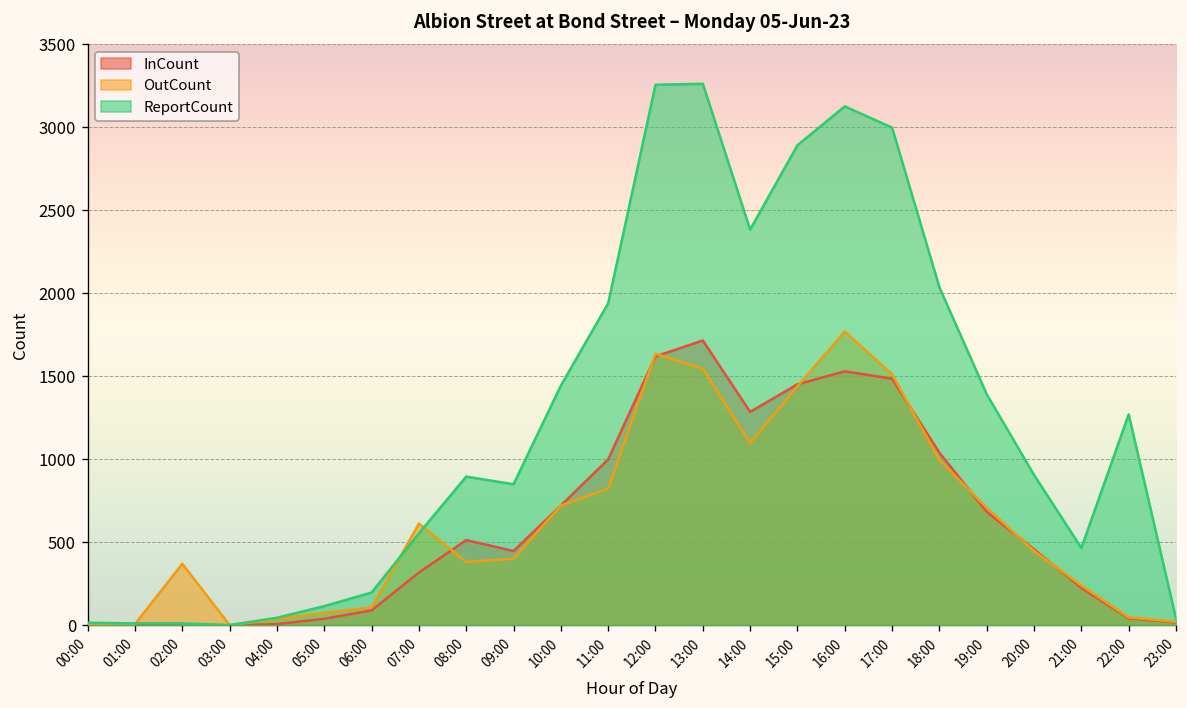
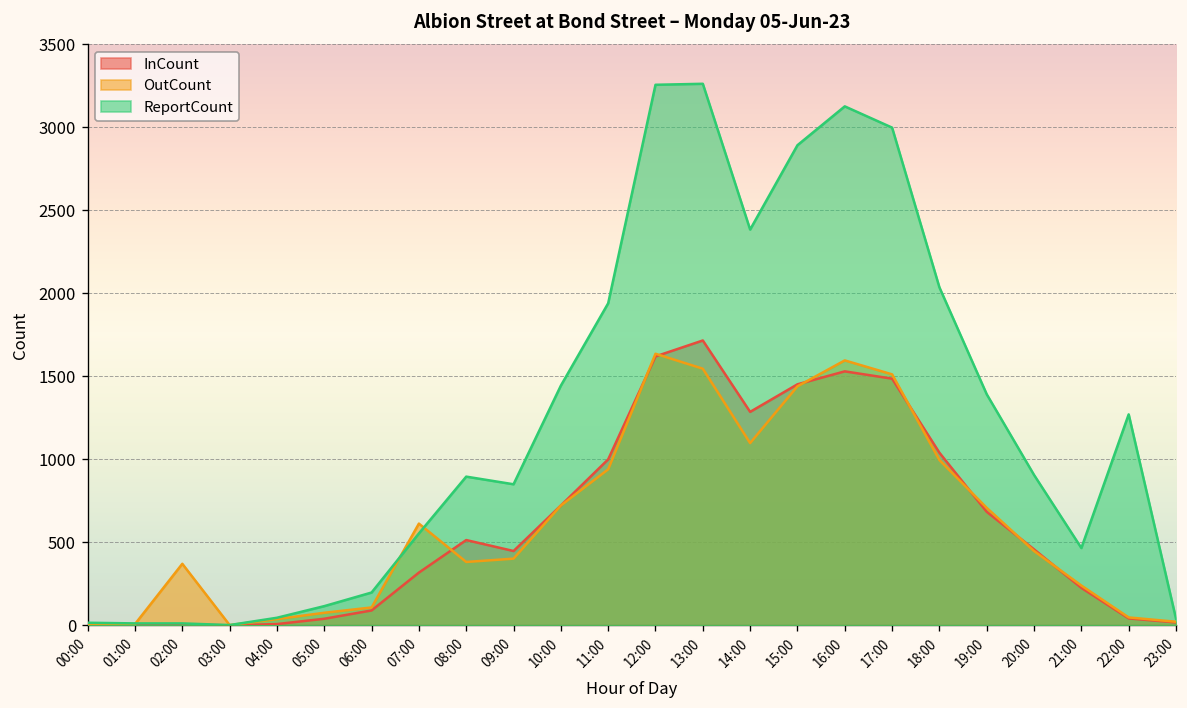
  {
    "InCount": {
      "04:00": 10,
      "05:00": 40,
      "07:00": 320,
      "08:00": 510,
      "09:00": 450,
      "11:00": 1000,
      "13:00": 1720,
      "14:00": 1290,
      "16:00": 1530,
      "17:00": 1490,
      "18:00": 1040,
      "19:00": 680
    },
    "OutCount": {
      "02:00": 370,
      "05:00": 80,
      "07:00": 610,
      "08:00": 380,
      "09:00": 400,
-     "11:00": 820,
+     "11:00": 940,
      "13:00": 1550,
      "14:00": 1100,
-     "16:00": 1770,
+     "16:00": 1600,
      "17:00": 1510,
      "18:00": 1000,
      "19:00": 710
    },
    "ReportCount": {
      "05:00": 120,
      "06:00": 200,
      "07:00": 550,
      "08:00": 900,
      "09:00": 850,
      "10:00": 1440,
      "11:00": 1940,
      "12:00": 3260,
      "13:00": 3260,
      "14:00": 2380,
      "15:00": 2890,
      "16:00": 3130,
      "17:00": 3000,
      "18:00": 2040,
      "19:00": 1390,
      "20:00": 910,
      "21:00": 470,
      "22:00": 1270
    }
  }
